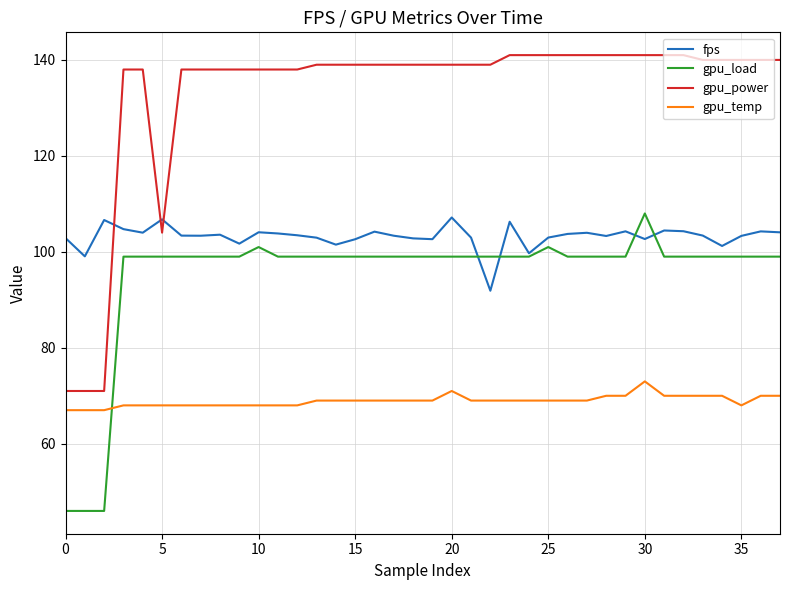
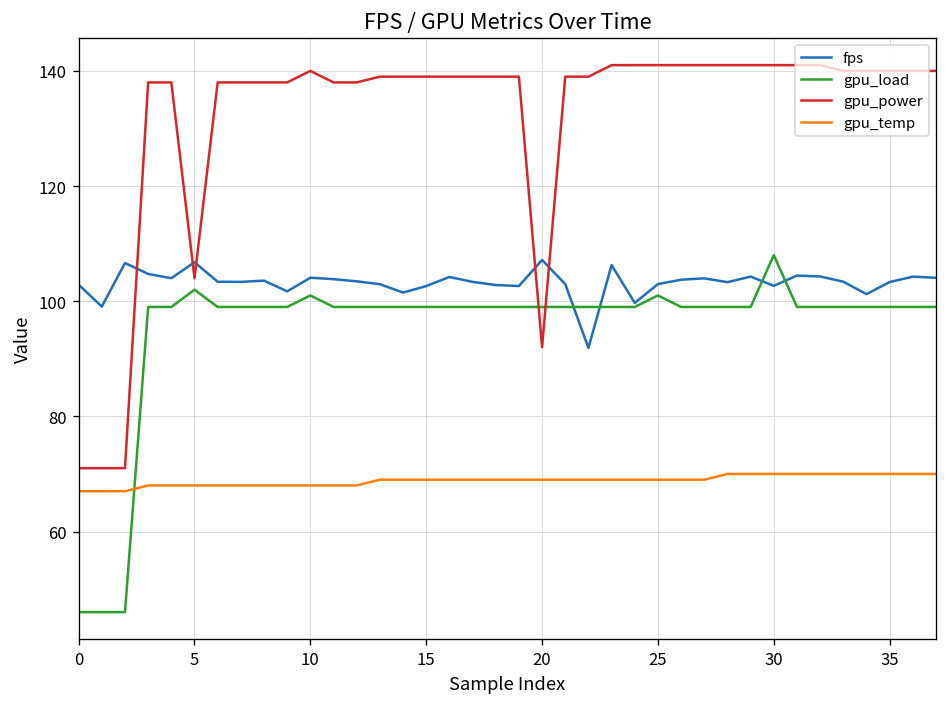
  {
    "fps": {
      "0": 103,
      "5": 107,
      "10": 104,
      "15": 103,
      "20": 107,
      "25": 103,
      "30": 103,
      "35": 103
    },
    "gpu_load": {
      "0": 46,
-     "5": 99,
+     "5": 102,
      "10": 101,
      "15": 99,
      "20": 99,
      "25": 101,
      "30": 108,
      "35": 99
    },
    "gpu_power": {
      "0": 71,
      "5": 104,
-     "10": 138,
+     "10": 140,
      "15": 139,
-     "20": 139,
+     "20": 92,
      "25": 141,
      "30": 141
    },
    "gpu_temp": {
      "0": 67,
      "5": 68,
      "10": 68,
      "15": 69,
-     "20": 71,
+     "20": 69,
      "25": 69,
-     "30": 73,
-     "35": 68
+     "30": 70,
+     "35": 70
    }
  }
